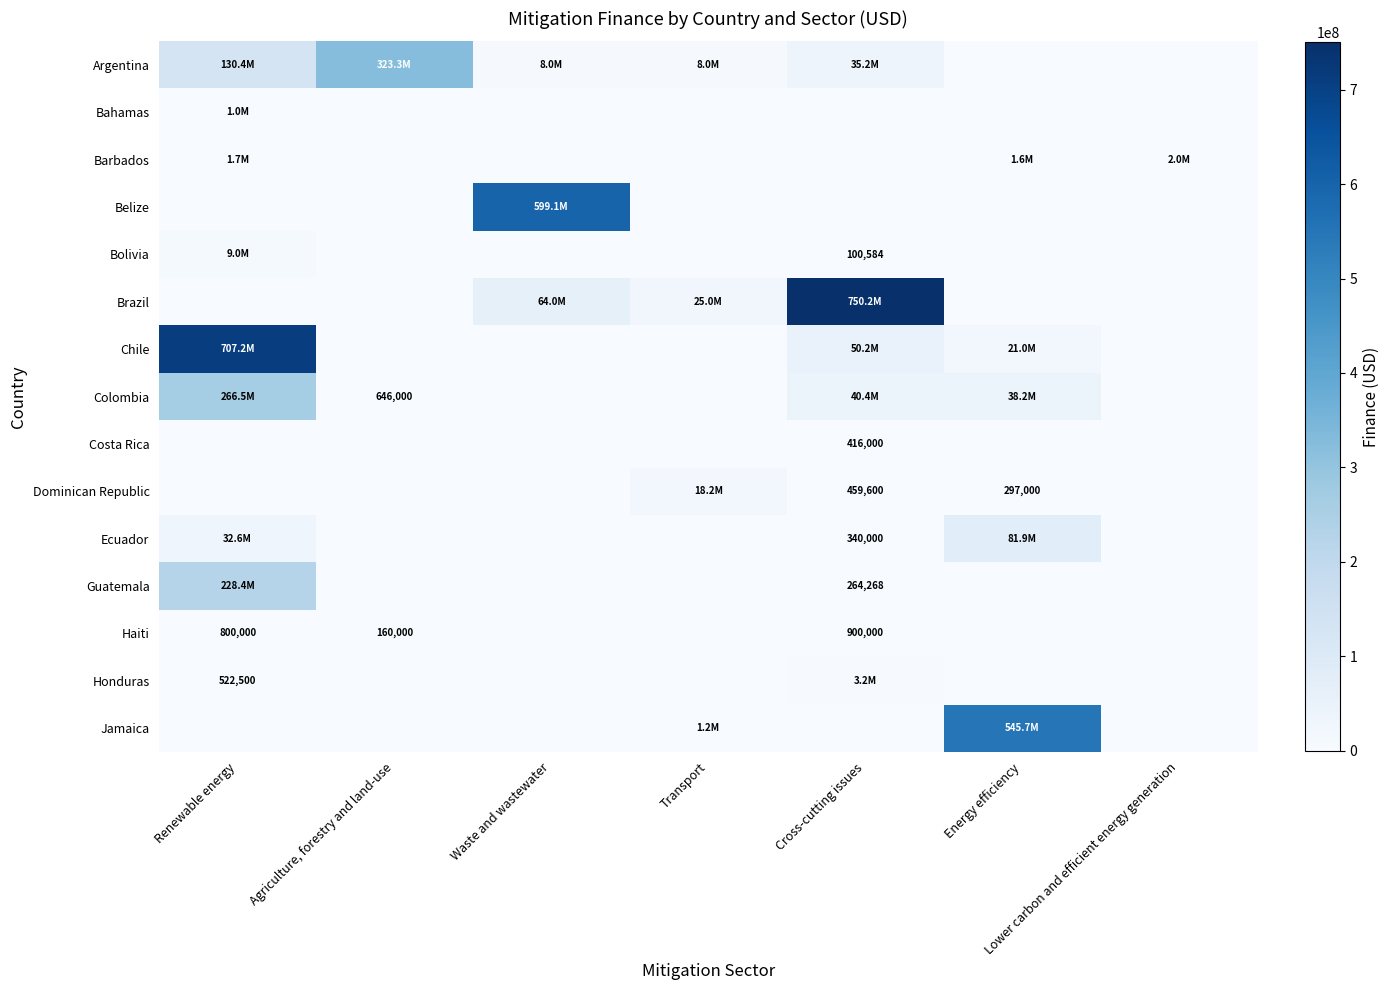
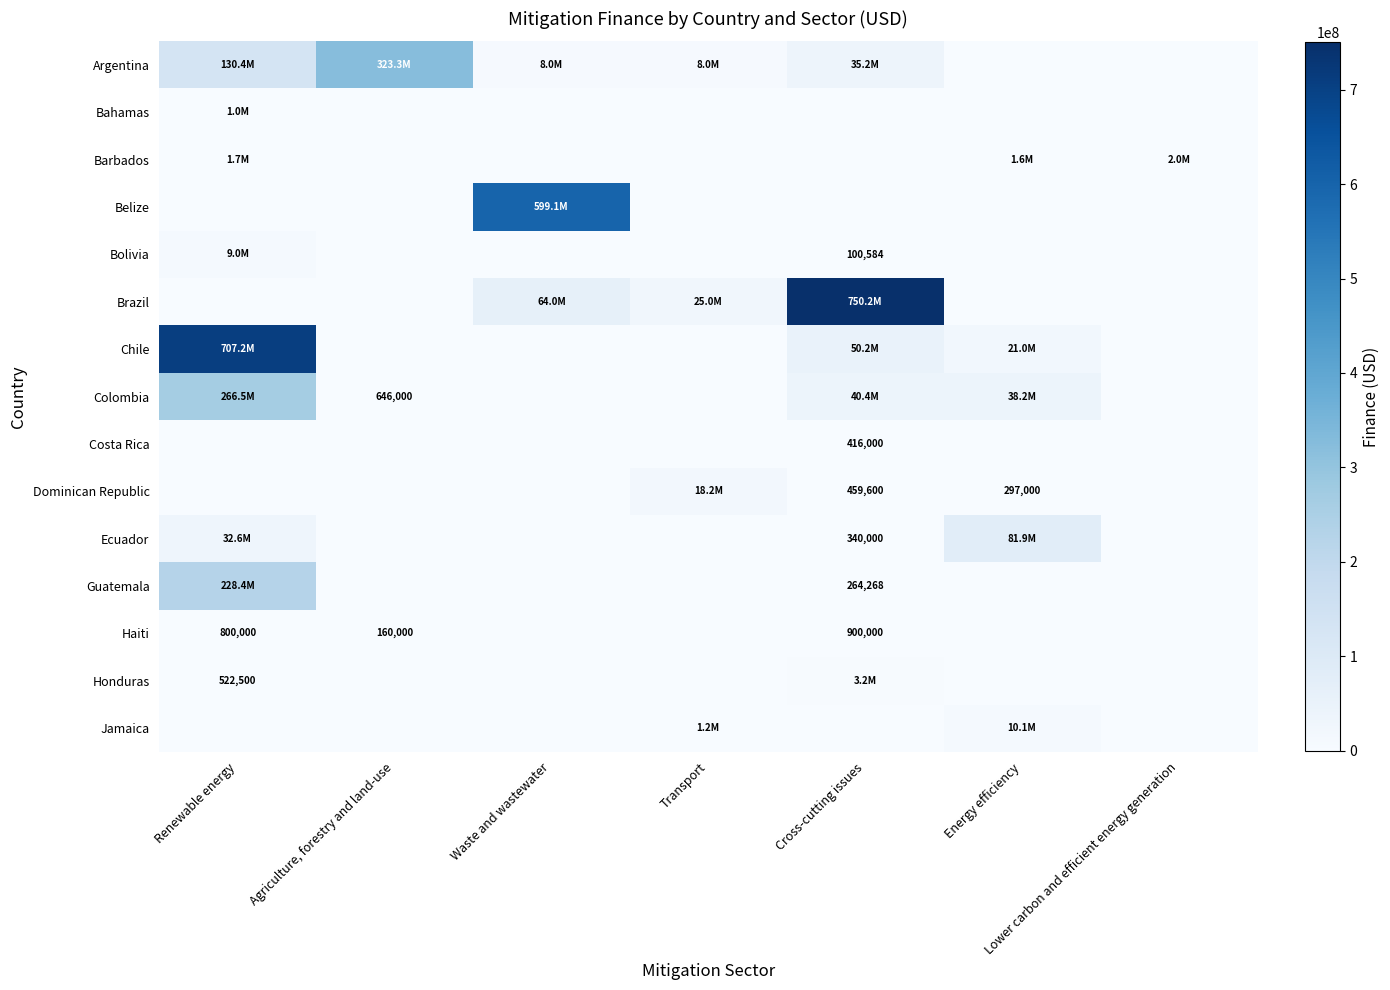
  {
    "Argentina": {
      "Renewable energy": "130.4M",
      "Agriculture, forestry and land-use": "323.3M",
      "Waste and wastewater": "8.0M",
      "Transport": "8.0M",
      "Cross-cutting issues": "35.2M"
    },
    "Bahamas": {
      "Renewable energy": "1.0M"
    },
    "Barbados": {
      "Renewable energy": "1.7M",
      "Energy efficiency": "1.6M",
      "Lower carbon and efficient energy generation": "2.0M"
    },
    "Belize": {
      "Waste and wastewater": "599.1M"
    },
    "Bolivia": {
      "Renewable energy": "9.0M",
      "Cross-cutting issues": "100,584"
    },
    "Brazil": {
      "Waste and wastewater": "64.0M",
      "Transport": "25.0M",
      "Cross-cutting issues": "750.2M"
    },
    "Chile": {
      "Renewable energy": "707.2M",
      "Cross-cutting issues": "50.2M",
      "Energy efficiency": "21.0M"
    },
    "Colombia": {
      "Renewable energy": "266.5M",
      "Agriculture, forestry and land-use": "646,000",
      "Cross-cutting issues": "40.4M",
      "Energy efficiency": "38.2M"
    },
    "Costa Rica": {
      "Cross-cutting issues": "416,000"
    },
    "Dominican Republic": {
      "Transport": "18.2M",
      "Cross-cutting issues": "459,600",
      "Energy efficiency": "297,000"
    },
    "Ecuador": {
      "Renewable energy": "32.6M",
      "Cross-cutting issues": "340,000",
      "Energy efficiency": "81.9M"
    },
    "Guatemala": {
      "Renewable energy": "228.4M",
      "Cross-cutting issues": "264,268"
    },
    "Haiti": {
      "Renewable energy": "800,000",
      "Agriculture, forestry and land-use": "160,000",
      "Cross-cutting issues": "900,000"
    },
    "Honduras": {
      "Renewable energy": "522,500",
      "Cross-cutting issues": "3.2M"
    },
    "Jamaica": {
      "Transport": "1.2M",
-     "Energy efficiency": "545.7M"
+     "Energy efficiency": "10.1M"
    }
  }
